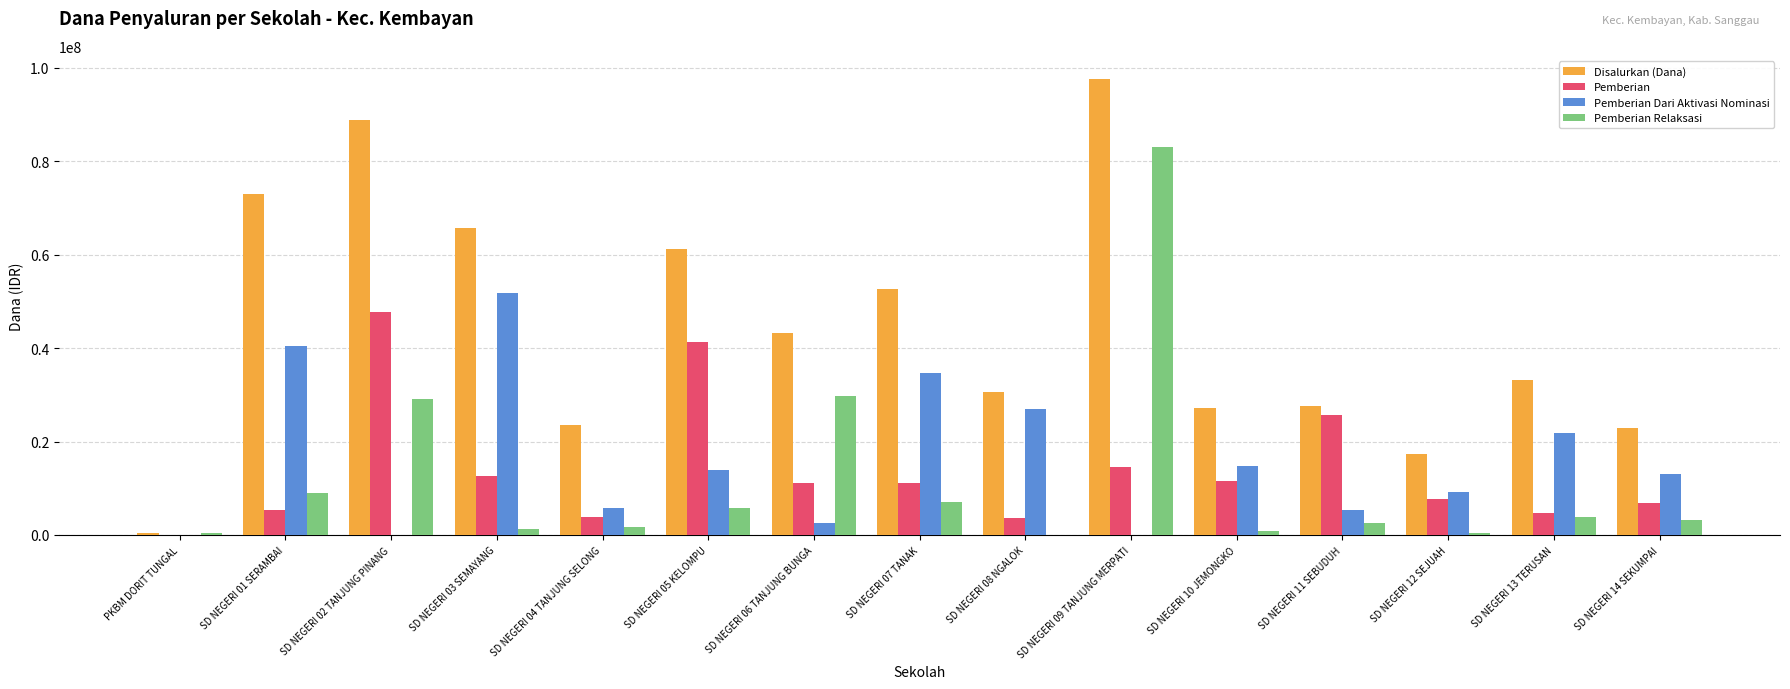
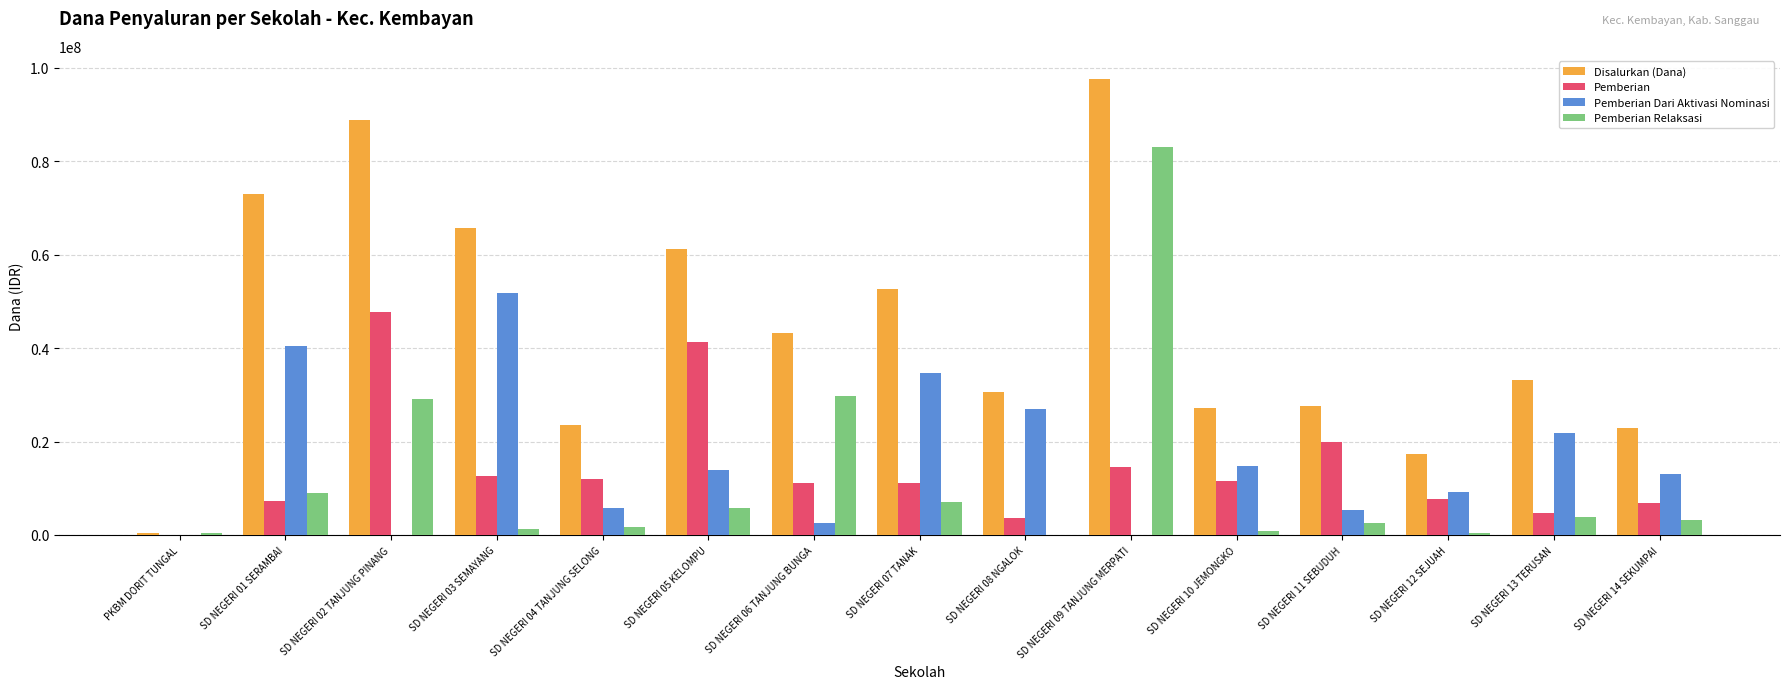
  {
    "Disalurkan (Dana)": {
      "SD NEGERI 01 SERAMBAI": 73000000,
      "SD NEGERI 02 TANJUNG PINANG": 89000000,
      "SD NEGERI 03 SEMAYANG": 66000000,
      "SD NEGERI 04 TANJUNG SELONG": 24000000,
      "SD NEGERI 05 KELOMPU": 61000000,
      "SD NEGERI 06 TANJUNG BUNGA": 43000000,
      "SD NEGERI 07 TANAK": 53000000,
      "SD NEGERI 08 NGALOK": 31000000,
      "SD NEGERI 09 TANJUNG MERPATI": 98000000,
      "SD NEGERI 10 JEMONGKO": 27000000,
      "SD NEGERI 11 SEBUDUH": 28000000,
      "SD NEGERI 12 SEJUAH": 17000000,
      "SD NEGERI 13 TERUSAN": 33000000,
      "SD NEGERI 14 SEKUMPAI": 23000000
    },
    "Pemberian": {
      "PKBM DORIT TUNGAL": 0,
-     "SD NEGERI 01 SERAMBAI": 5000000,
+     "SD NEGERI 01 SERAMBAI": 7000000,
      "SD NEGERI 02 TANJUNG PINANG": 48000000,
      "SD NEGERI 03 SEMAYANG": 13000000,
-     "SD NEGERI 04 TANJUNG SELONG": 4000000,
+     "SD NEGERI 04 TANJUNG SELONG": 12000000,
      "SD NEGERI 05 KELOMPU": 41000000,
      "SD NEGERI 06 TANJUNG BUNGA": 11000000,
      "SD NEGERI 07 TANAK": 11000000,
      "SD NEGERI 08 NGALOK": 4000000,
      "SD NEGERI 09 TANJUNG MERPATI": 15000000,
      "SD NEGERI 10 JEMONGKO": 11000000,
-     "SD NEGERI 11 SEBUDUH": 26000000,
+     "SD NEGERI 11 SEBUDUH": 20000000,
      "SD NEGERI 12 SEJUAH": 8000000,
      "SD NEGERI 13 TERUSAN": 5000000,
      "SD NEGERI 14 SEKUMPAI": 7000000
    },
    "Pemberian Dari Aktivasi Nominasi": {
      "PKBM DORIT TUNGAL": 0,
      "SD NEGERI 01 SERAMBAI": 40000000,
      "SD NEGERI 02 TANJUNG PINANG": 0,
      "SD NEGERI 03 SEMAYANG": 52000000,
      "SD NEGERI 04 TANJUNG SELONG": 6000000,
      "SD NEGERI 05 KELOMPU": 14000000,
      "SD NEGERI 06 TANJUNG BUNGA": 2000000,
      "SD NEGERI 07 TANAK": 35000000,
      "SD NEGERI 08 NGALOK": 27000000,
      "SD NEGERI 09 TANJUNG MERPATI": 0,
      "SD NEGERI 10 JEMONGKO": 15000000,
      "SD NEGERI 11 SEBUDUH": 5000000,
      "SD NEGERI 12 SEJUAH": 9000000,
      "SD NEGERI 13 TERUSAN": 22000000,
      "SD NEGERI 14 SEKUMPAI": 13000000
    },
    "Pemberian Relaksasi": {
      "SD NEGERI 01 SERAMBAI": 9000000,
      "SD NEGERI 02 TANJUNG PINANG": 29000000,
      "SD NEGERI 03 SEMAYANG": 1000000,
      "SD NEGERI 04 TANJUNG SELONG": 2000000,
      "SD NEGERI 05 KELOMPU": 6000000,
      "SD NEGERI 06 TANJUNG BUNGA": 30000000,
      "SD NEGERI 07 TANAK": 7000000,
      "SD NEGERI 08 NGALOK": 0,
      "SD NEGERI 09 TANJUNG MERPATI": 83000000,
      "SD NEGERI 10 JEMONGKO": 1000000,
      "SD NEGERI 11 SEBUDUH": 2000000,
      "SD NEGERI 13 TERUSAN": 4000000,
      "SD NEGERI 14 SEKUMPAI": 3000000
    }
  }
